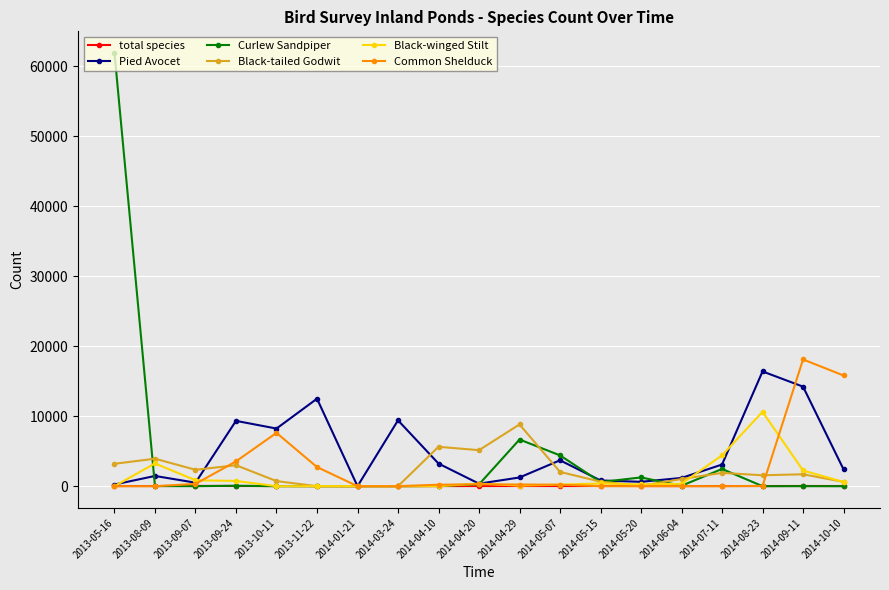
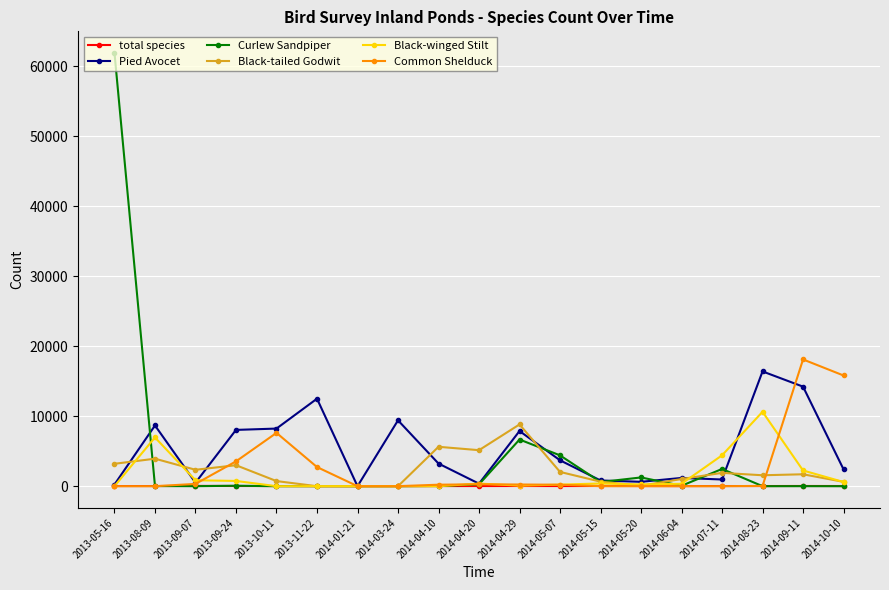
  {
    "Pied Avocet": {
-     "2013-08-09": 1000,
-     "2013-09-24": 9000,
+     "2013-08-09": 9000,
+     "2013-09-24": 8000,
      "2013-10-11": 8000,
      "2013-11-22": 13000,
      "2014-03-24": 9000,
      "2014-04-10": 3000,
-     "2014-04-29": 1000,
+     "2014-04-29": 8000,
      "2014-05-07": 4000,
      "2014-05-20": 1000,
-     "2014-07-11": 3000,
+     "2014-07-11": 1000,
      "2014-08-23": 16000,
      "2014-09-11": 14000,
      "2014-10-10": 2000
    },
    "Curlew Sandpiper": {
      "2014-04-29": 7000,
      "2014-05-07": 4000,
      "2014-05-20": 1000,
      "2014-07-11": 2000
    },
    "Black-winged Stilt": {
-     "2013-08-09": 3000,
+     "2013-08-09": 7000,
      "2013-09-24": 1000,
      "2014-07-11": 4000,
      "2014-08-23": 11000,
      "2014-09-11": 2000
    }
  }
